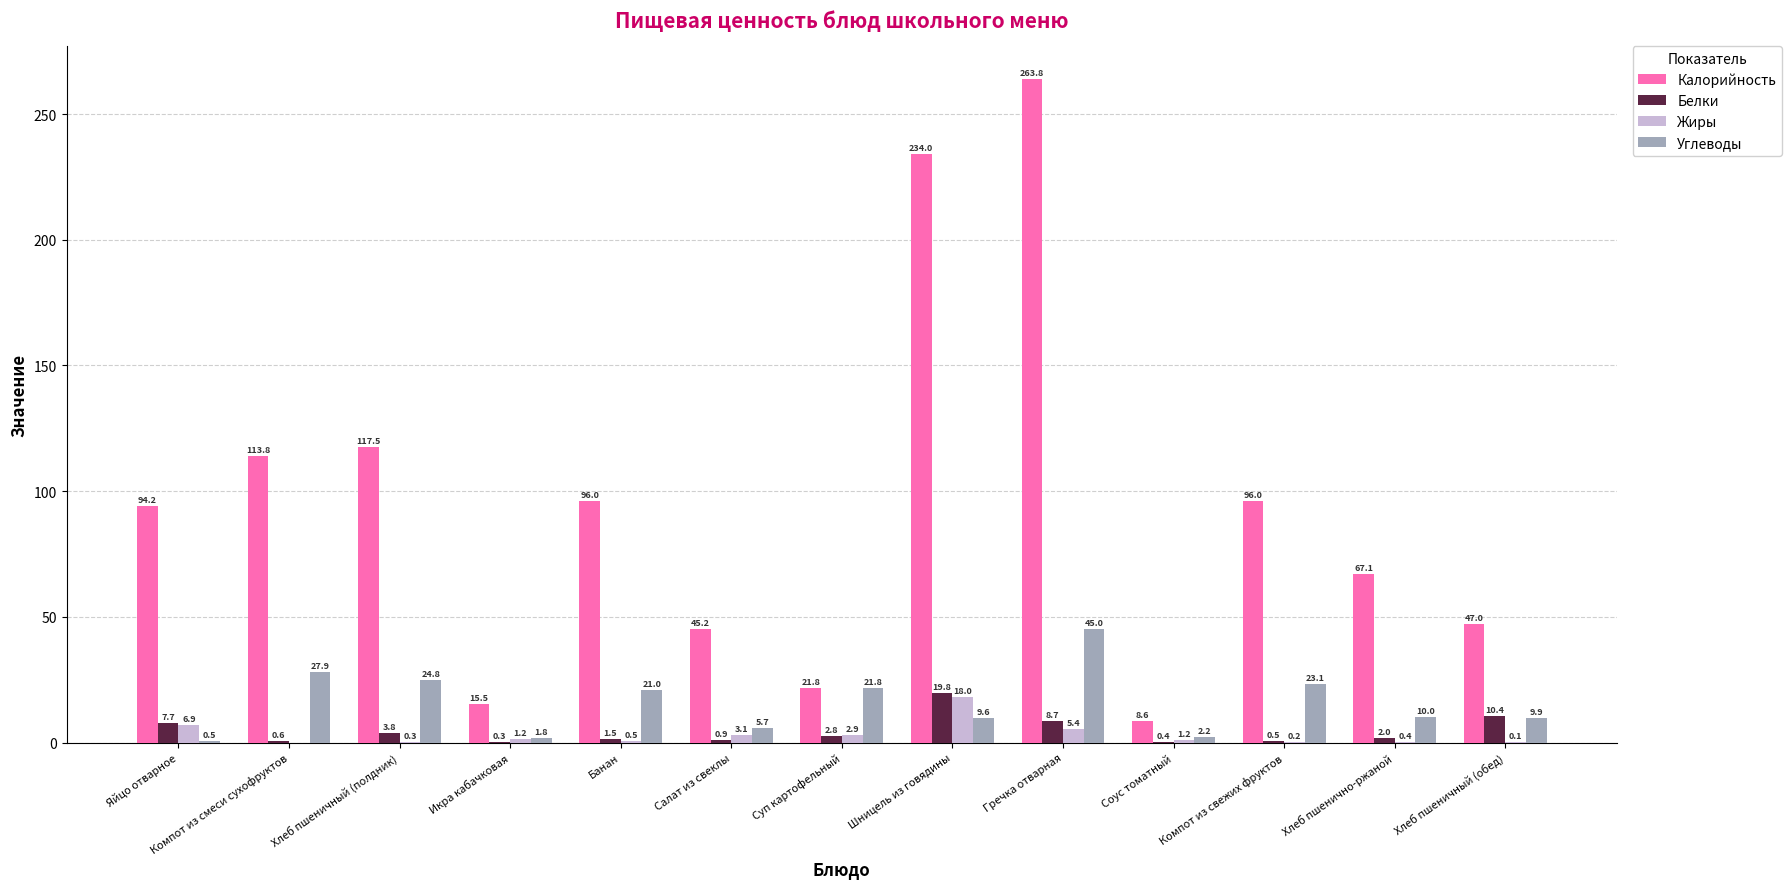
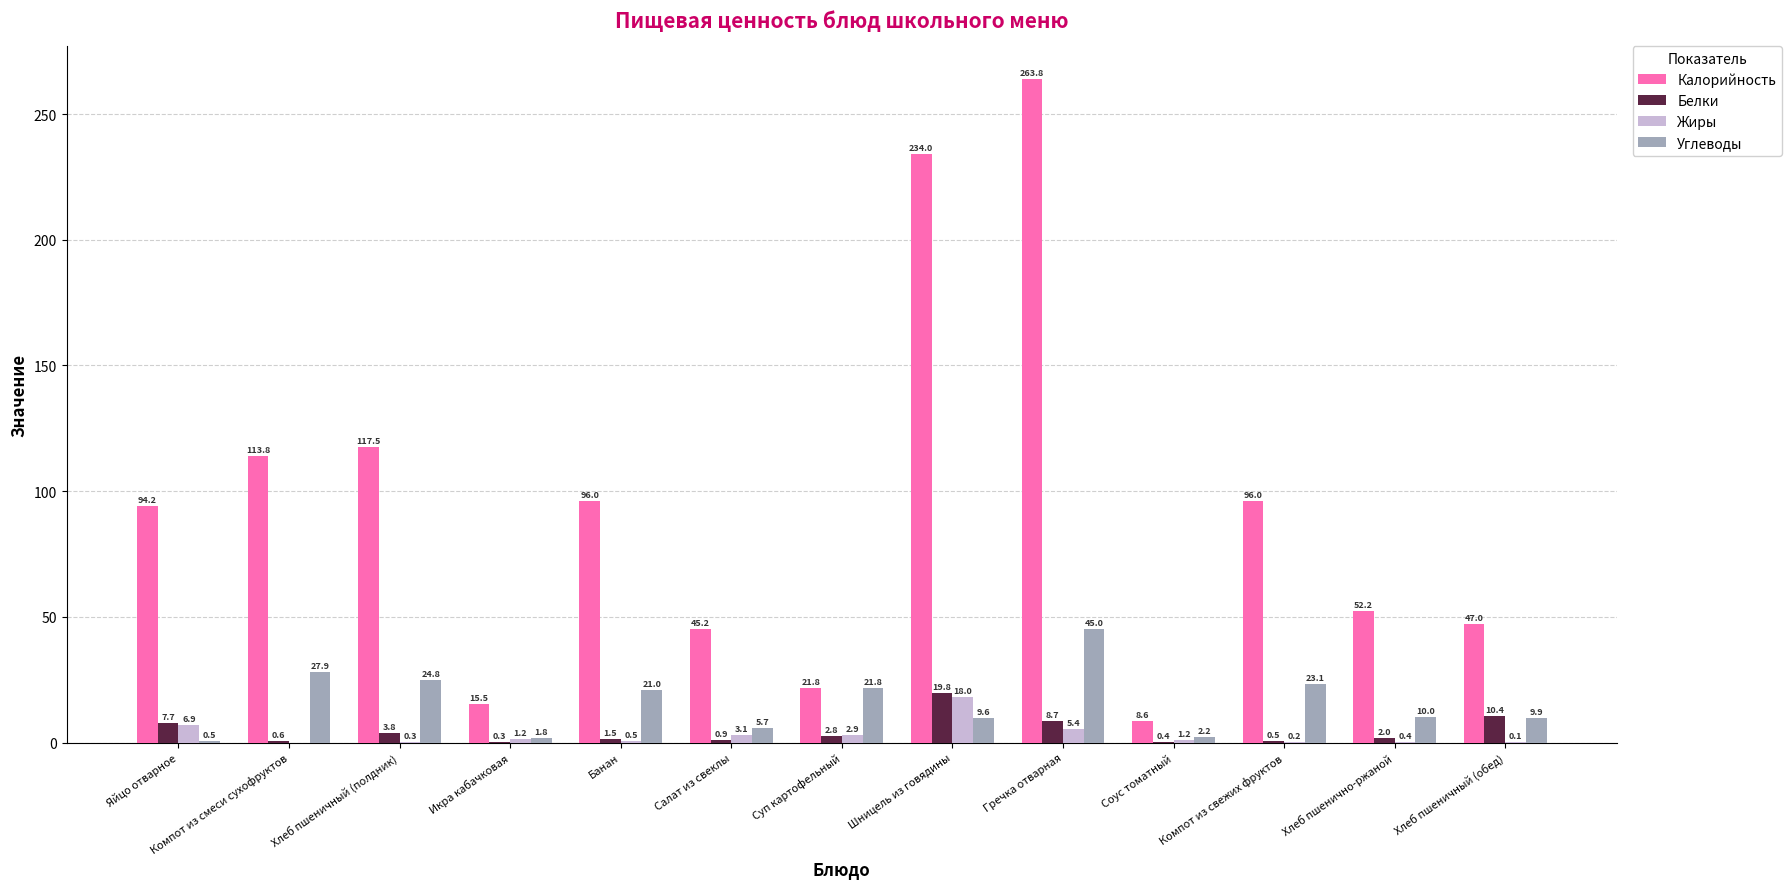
  {
    "Калорийность": {
      "Яйцо отварное": 94.2,
      "Компот из смеси сухофруктов": 113.8,
      "Хлеб пшеничный (полдник)": 117.5,
      "Икра кабачковая": 15.5,
      "Банан": 96.0,
      "Салат из свеклы": 45.2,
      "Суп картофельный": 21.8,
      "Шницель из говядины": 234.0,
      "Гречка отварная": 263.8,
      "Соус томатный": 8.6,
      "Компот из свежих фруктов": 96.0,
-     "Хлеб пшенично-ржаной": 67.1,
+     "Хлеб пшенично-ржаной": 52.2,
      "Хлеб пшеничный (обед)": 47.0
    },
    "Белки": {
      "Яйцо отварное": 7.7,
      "Компот из смеси сухофруктов": 0.6,
      "Хлеб пшеничный (полдник)": 3.8,
      "Икра кабачковая": 0.3,
      "Банан": 1.5,
      "Салат из свеклы": 0.9,
      "Суп картофельный": 2.8,
      "Шницель из говядины": 19.8,
      "Гречка отварная": 8.7,
      "Соус томатный": 0.4,
      "Компот из свежих фруктов": 0.5,
      "Хлеб пшенично-ржаной": 2.0,
      "Хлеб пшеничный (обед)": 10.4
    }
  }
